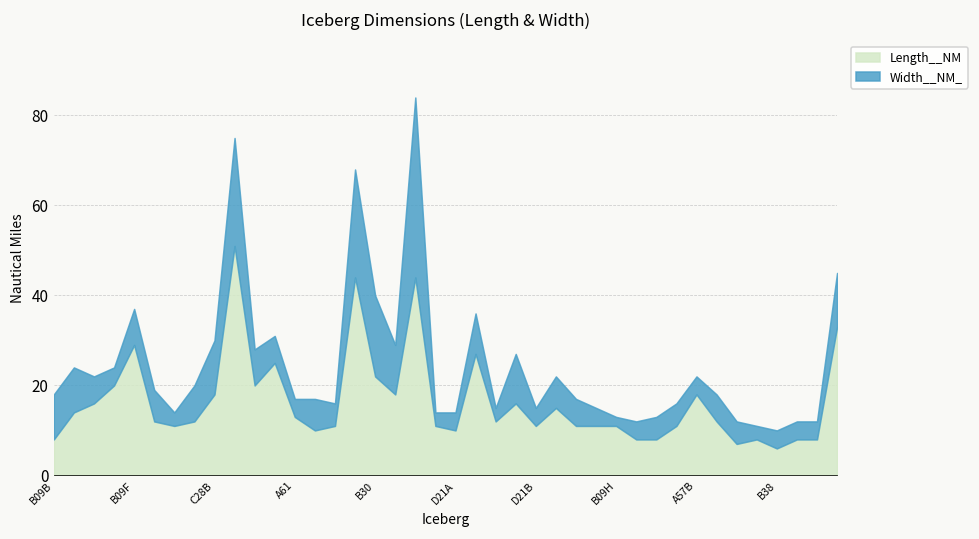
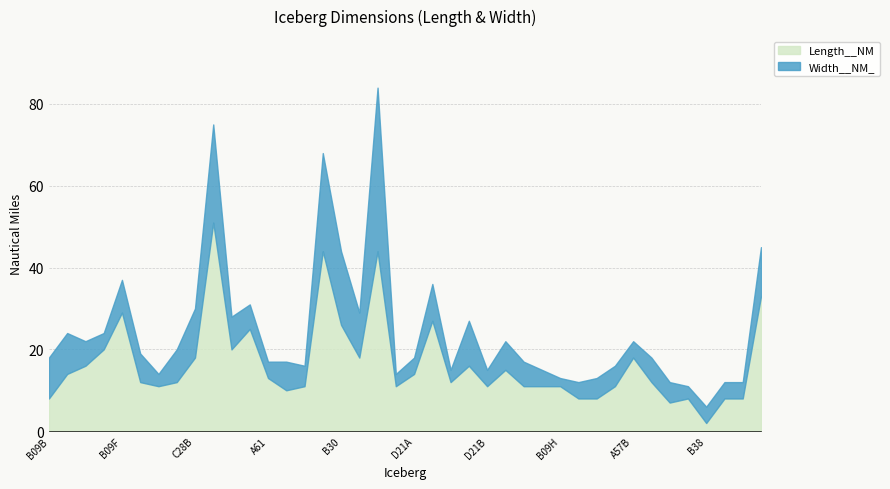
  {
    "Length__NM": {
      "B09B": 8,
      "B09F": 29,
      "C28B": 18,
      "A61": 13,
-     "B30": 22,
-     "D21A": 10,
+     "B30": 26,
+     "D21A": 14,
      "D21B": 11,
      "B09H": 11,
      "A57B": 18,
-     "B38": 6
+     "B38": 2
    },
    "Width__NM_": {
      "B09B": 10,
      "B09F": 8,
      "C28B": 12,
      "A61": 4,
      "B30": 18,
      "D21A": 4,
      "D21B": 4,
      "B09H": 2,
      "A57B": 4,
      "B38": 4
    }
  }
